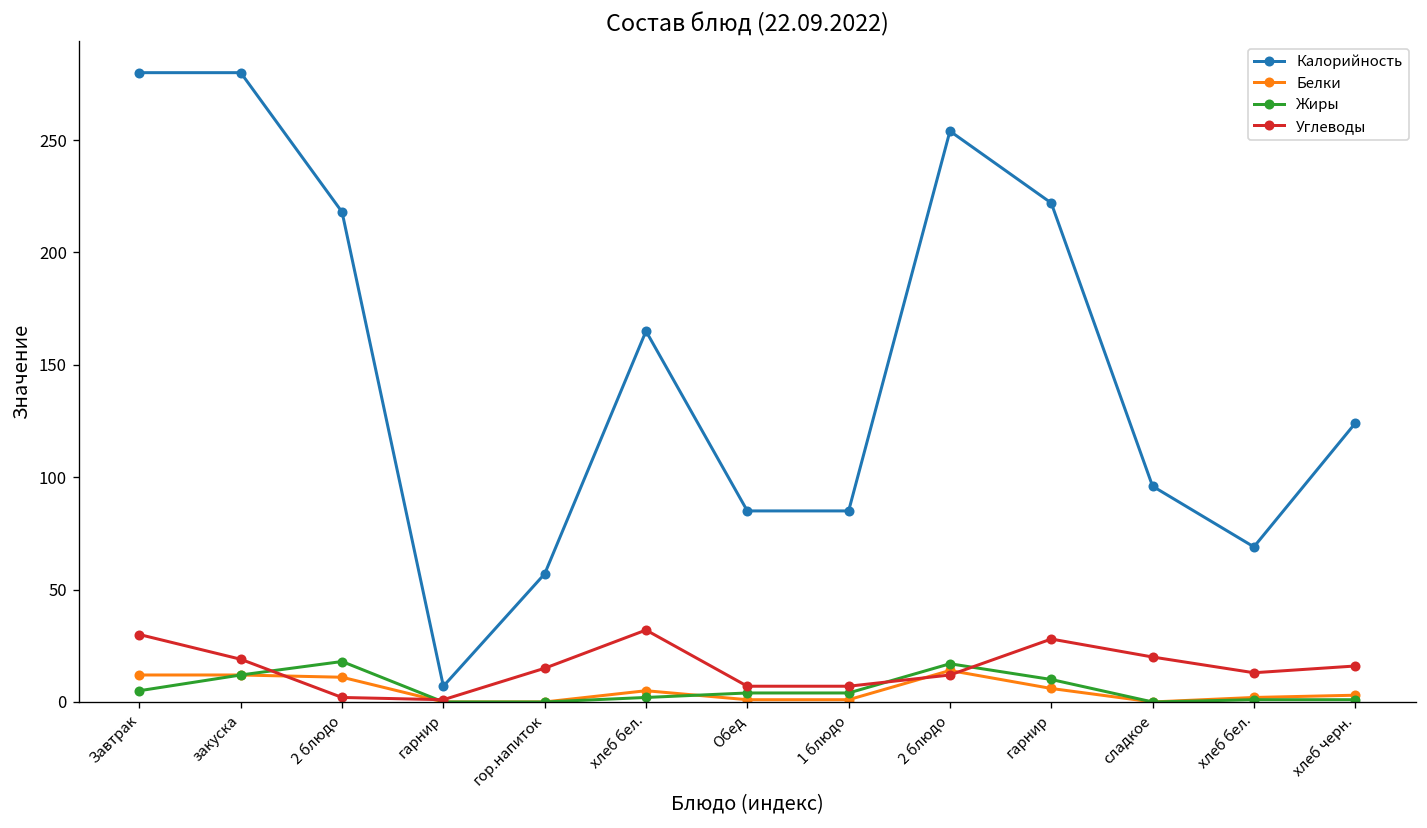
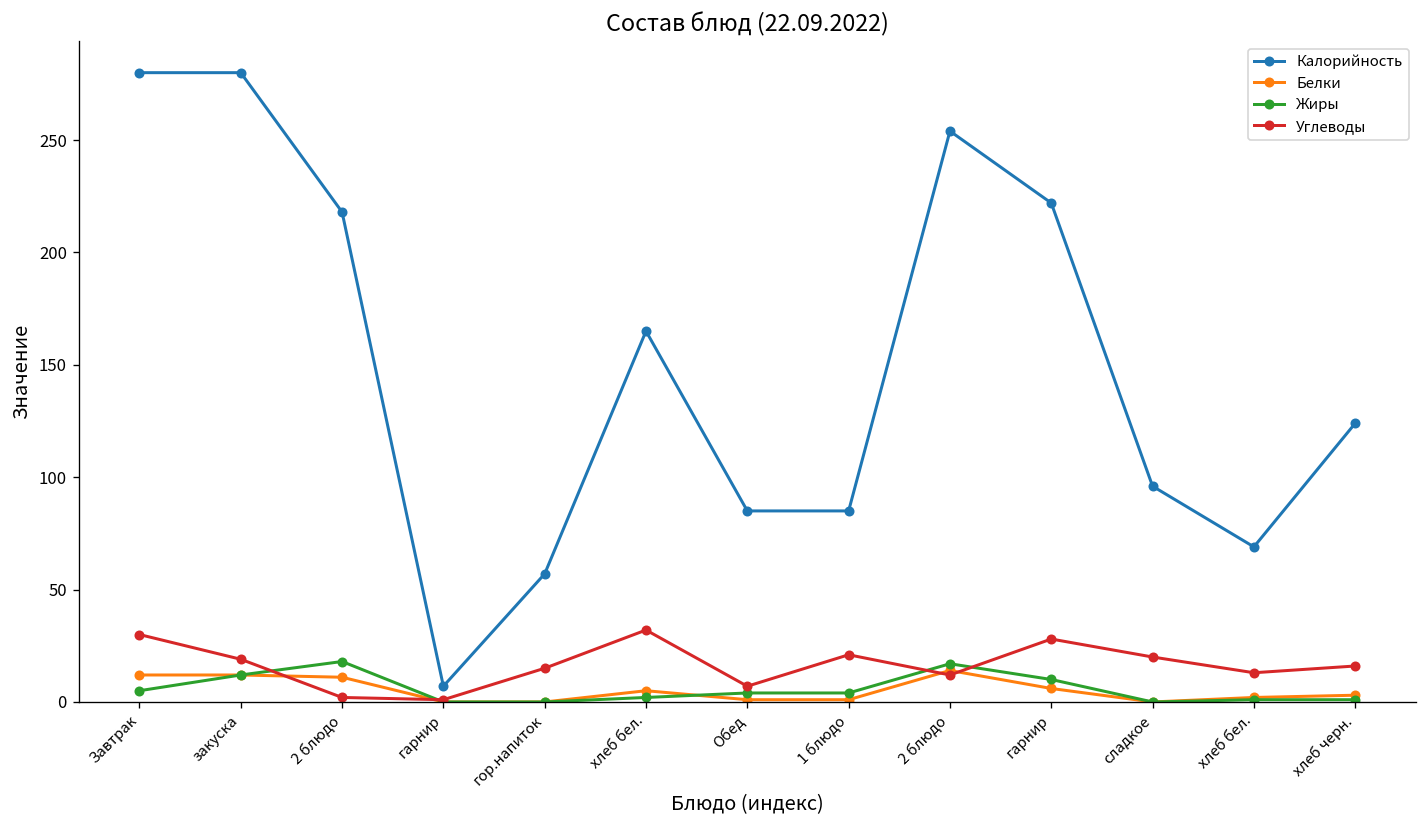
  {
    "Калорийность": {
      "Завтрак": 280,
      "закуска": 280,
      "гор.напиток": 57,
      "Обед": 85,
      "1 блюдо": 85,
      "сладкое": 96,
      "хлеб черн.": 124
    },
    "Белки": {
      "Завтрак": 12,
      "Обед": 1,
      "1 блюдо": 1,
      "хлеб черн.": 3
    },
    "Жиры": {
      "Завтрак": 5,
      "Обед": 4,
      "1 блюдо": 4,
      "хлеб черн.": 1
    },
    "Углеводы": {
      "Завтрак": 30,
      "закуска": 19,
      "гор.напиток": 15,
      "Обед": 7,
-     "1 блюдо": 7,
+     "1 блюдо": 21,
      "сладкое": 20,
      "хлеб черн.": 16
    }
  }
